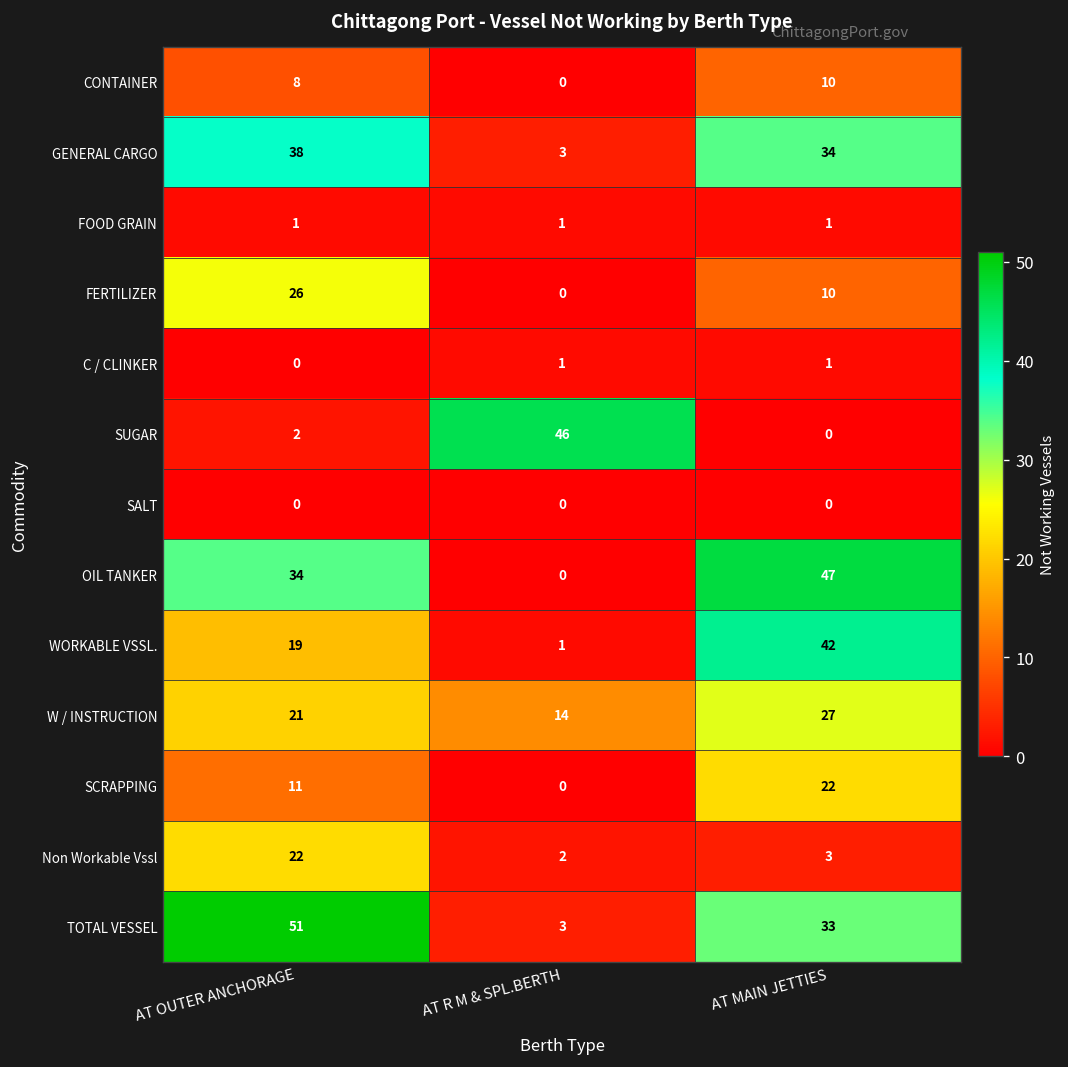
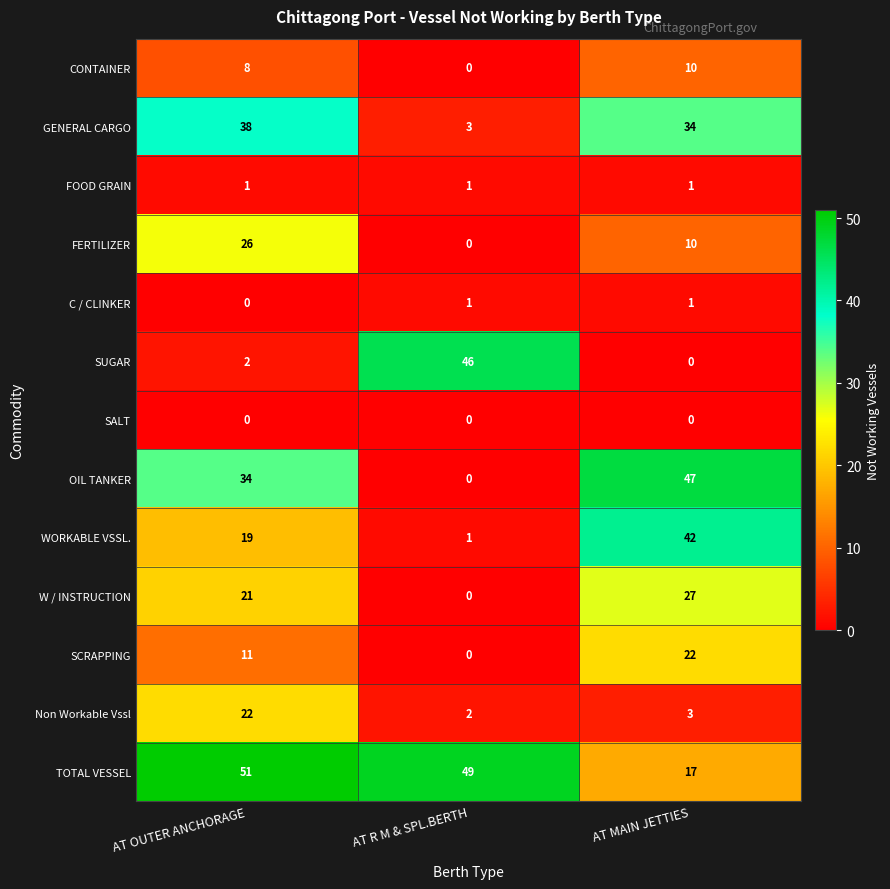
  {
    "CONTAINER": {
      "AT OUTER ANCHORAGE": 8,
      "AT R M & SPL.BERTH": 0,
      "AT MAIN JETTIES": 10
    },
    "GENERAL CARGO": {
      "AT OUTER ANCHORAGE": 38,
      "AT R M & SPL.BERTH": 3,
      "AT MAIN JETTIES": 34
    },
    "FOOD GRAIN": {
      "AT OUTER ANCHORAGE": 1,
      "AT R M & SPL.BERTH": 1,
      "AT MAIN JETTIES": 1
    },
    "FERTILIZER": {
      "AT OUTER ANCHORAGE": 26,
      "AT R M & SPL.BERTH": 0,
      "AT MAIN JETTIES": 10
    },
    "C / CLINKER": {
      "AT OUTER ANCHORAGE": 0,
      "AT R M & SPL.BERTH": 1,
      "AT MAIN JETTIES": 1
    },
    "SUGAR": {
      "AT OUTER ANCHORAGE": 2,
      "AT R M & SPL.BERTH": 46,
      "AT MAIN JETTIES": 0
    },
    "SALT": {
      "AT OUTER ANCHORAGE": 0,
      "AT R M & SPL.BERTH": 0,
      "AT MAIN JETTIES": 0
    },
    "OIL TANKER": {
      "AT OUTER ANCHORAGE": 34,
      "AT R M & SPL.BERTH": 0,
      "AT MAIN JETTIES": 47
    },
    "WORKABLE VSSL.": {
      "AT OUTER ANCHORAGE": 19,
      "AT R M & SPL.BERTH": 1,
      "AT MAIN JETTIES": 42
    },
    "W / INSTRUCTION": {
      "AT OUTER ANCHORAGE": 21,
-     "AT R M & SPL.BERTH": 14,
+     "AT R M & SPL.BERTH": 0,
      "AT MAIN JETTIES": 27
    },
    "SCRAPPING": {
      "AT OUTER ANCHORAGE": 11,
      "AT R M & SPL.BERTH": 0,
      "AT MAIN JETTIES": 22
    },
    "Non Workable Vssl": {
      "AT OUTER ANCHORAGE": 22,
      "AT R M & SPL.BERTH": 2,
      "AT MAIN JETTIES": 3
    },
    "TOTAL VESSEL": {
      "AT OUTER ANCHORAGE": 51,
-     "AT R M & SPL.BERTH": 3,
-     "AT MAIN JETTIES": 33
+     "AT R M & SPL.BERTH": 49,
+     "AT MAIN JETTIES": 17
    }
  }
